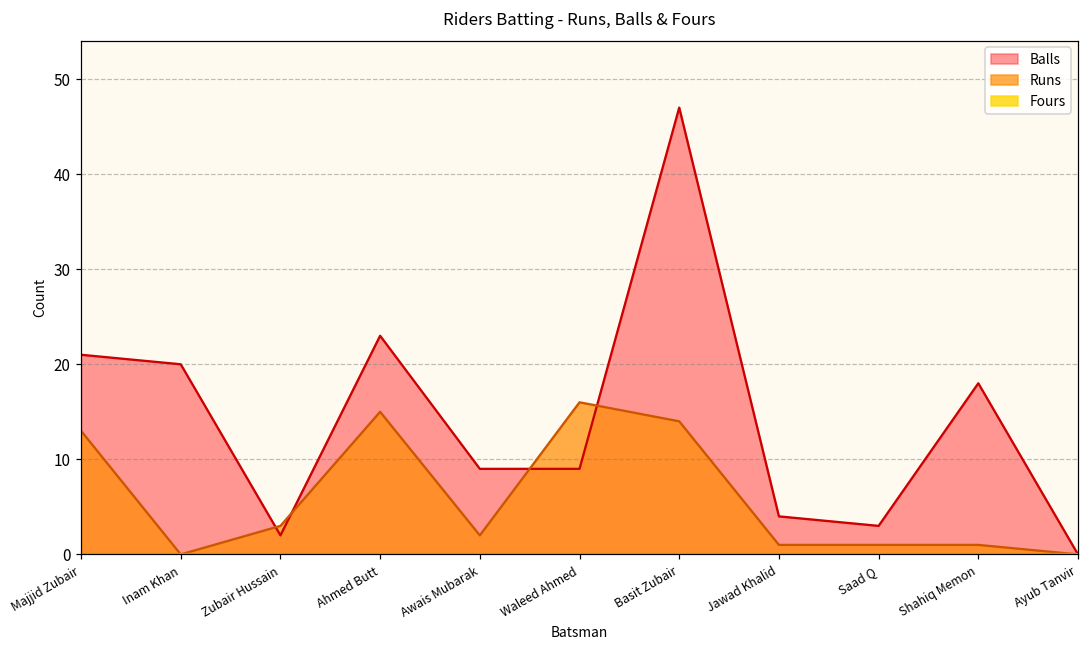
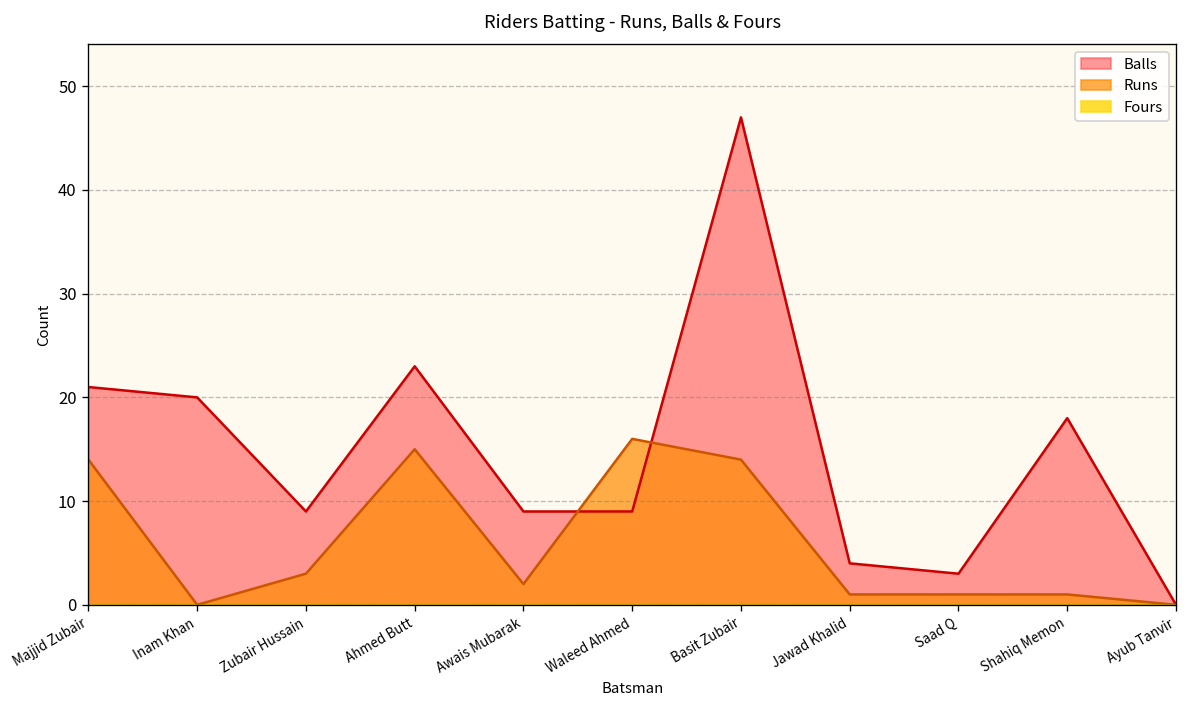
  {
    "Balls": {
      "Majjid Zubair": 21,
      "Inam Khan": 20,
-     "Zubair Hussain": 2,
+     "Zubair Hussain": 9,
      "Ahmed Butt": 23,
      "Awais Mubarak": 9,
      "Waleed Ahmed": 9,
      "Basit Zubair": 47,
      "Jawad Khalid": 4,
      "Saad Q": 3,
      "Shahiq Memon": 18
    },
    "Runs": {
-     "Majjid Zubair": 13,
+     "Majjid Zubair": 14,
      "Zubair Hussain": 3,
      "Ahmed Butt": 15,
      "Awais Mubarak": 2,
      "Waleed Ahmed": 16,
      "Basit Zubair": 14,
      "Jawad Khalid": 1,
      "Saad Q": 1,
      "Shahiq Memon": 1
    },
    "Fours": {
      "Majjid Zubair": 0,
      "Zubair Hussain": 0,
      "Ahmed Butt": 0,
      "Awais Mubarak": 0,
      "Waleed Ahmed": 0,
      "Basit Zubair": 0,
      "Jawad Khalid": 0,
      "Saad Q": 0,
      "Shahiq Memon": 0
    }
  }
